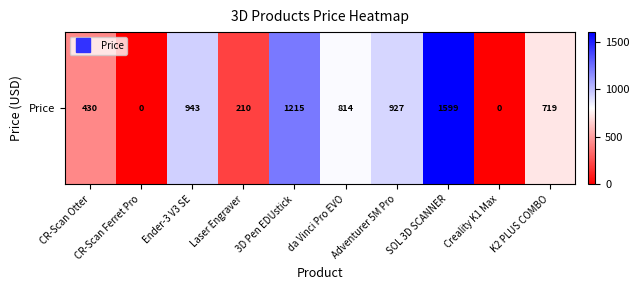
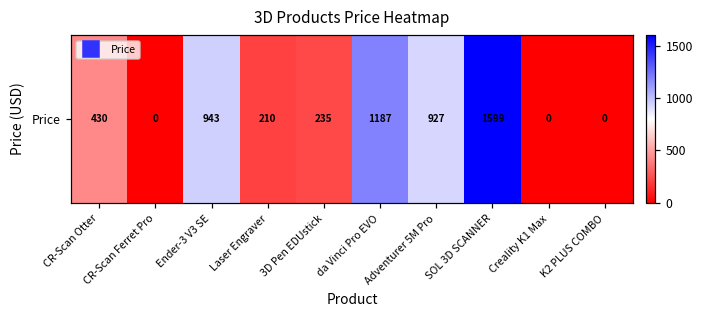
  {
    "Price": {
      "CR-Scan Otter": 430,
      "CR-Scan Ferret Pro": 0,
      "Ender-3 V3 SE": 943,
      "Laser Engraver": 210,
-     "3D Pen EDUstick": 1215,
-     "da Vinci Pro EVO": 814,
+     "3D Pen EDUstick": 235,
+     "da Vinci Pro EVO": 1187,
      "Adventurer 5M Pro": 927,
      "SOL 3D SCANNER": 1599,
      "Creality K1 Max": 0,
-     "K2 PLUS COMBO": 719
+     "K2 PLUS COMBO": 0
    }
  }
